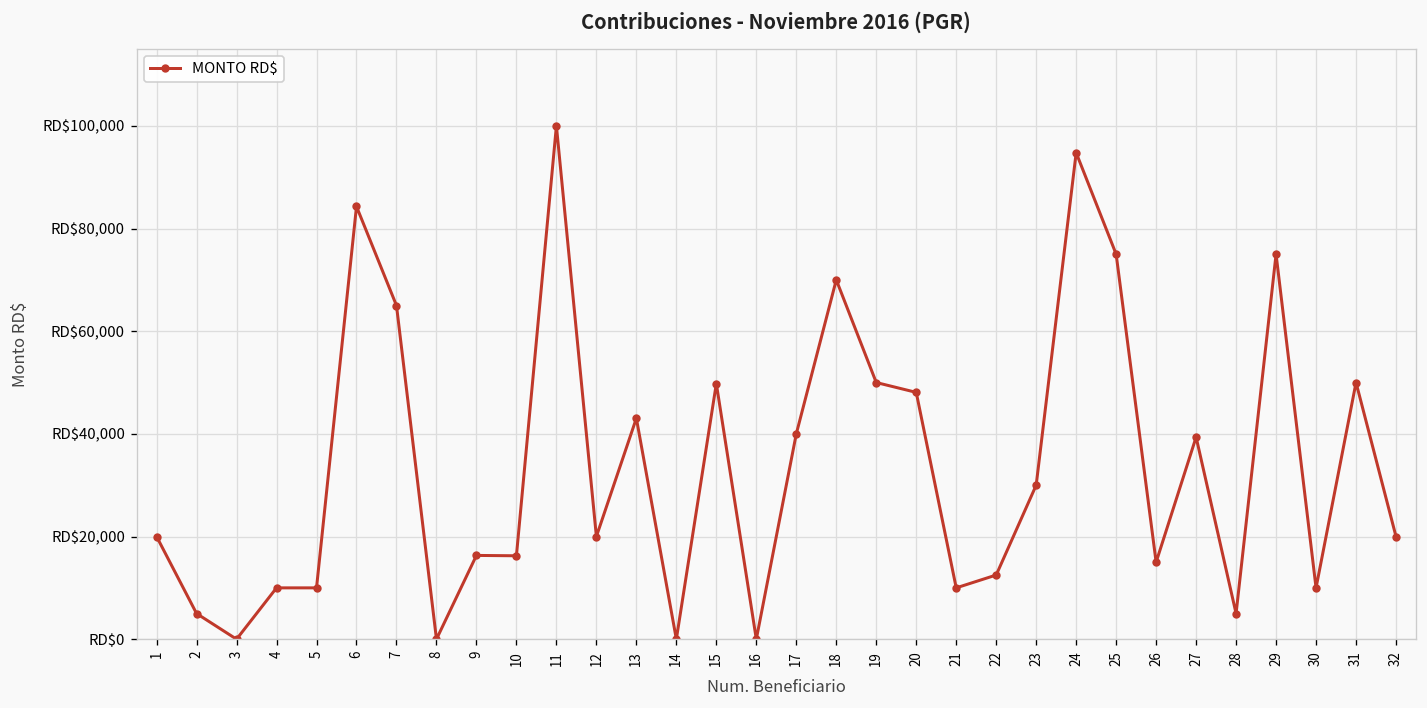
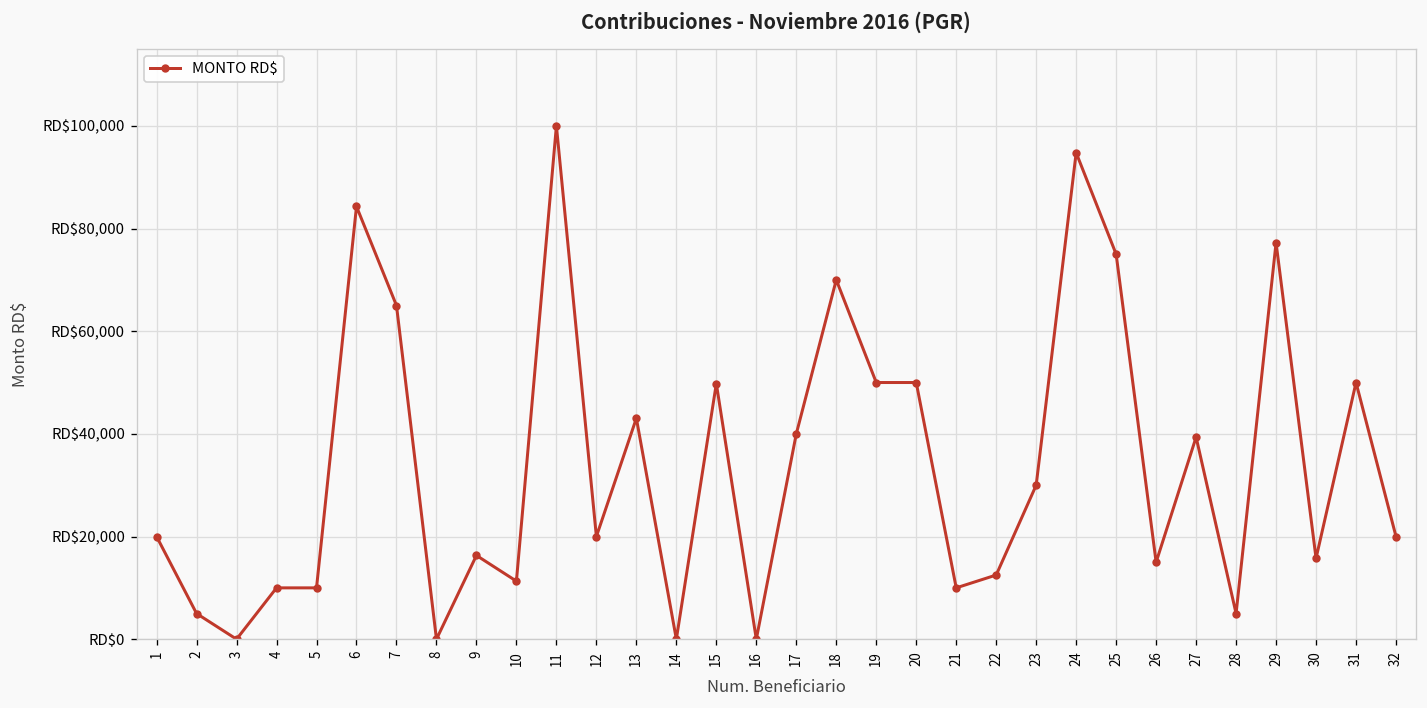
  {
    "1": "RD$20,000",
    "2": "RD$5,000",
    "3": "RD$0",
    "4": "RD$10,000",
    "5": "RD$10,000",
    "6": "RD$84,000",
    "7": "RD$65,000",
    "8": "RD$0",
    "9": "RD$16,000",
-   "10": "RD$16,000",
+   "10": "RD$11,000",
    "11": "RD$100,000",
    "12": "RD$20,000",
    "13": "RD$43,000",
    "14": "RD$0",
    "15": "RD$50,000",
    "16": "RD$0",
    "17": "RD$40,000",
    "18": "RD$70,000",
    "19": "RD$50,000",
-   "20": "RD$48,000",
+   "20": "RD$50,000",
    "21": "RD$10,000",
    "22": "RD$13,000",
    "23": "RD$30,000",
    "24": "RD$95,000",
    "25": "RD$75,000",
    "26": "RD$15,000",
    "27": "RD$39,000",
    "28": "RD$5,000",
-   "29": "RD$75,000",
-   "30": "RD$10,000",
+   "29": "RD$77,000",
+   "30": "RD$16,000",
    "31": "RD$50,000",
    "32": "RD$20,000"
  }
